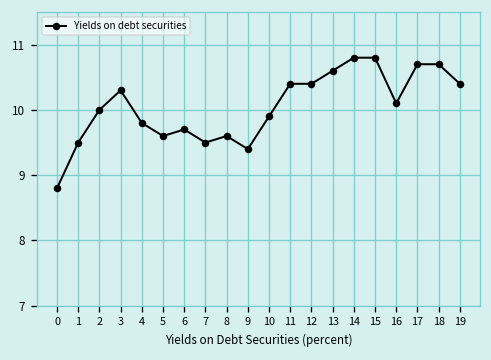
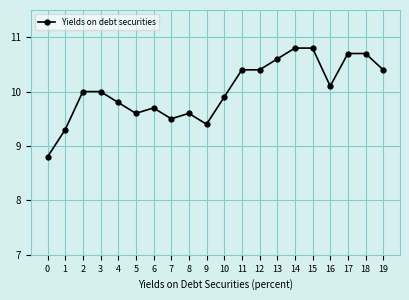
  {
    "0": 8.8,
-   "1": 9.5,
+   "1": 9.3,
    "2": 10.0,
-   "3": 10.3,
+   "3": 10.0,
    "4": 9.8,
    "5": 9.6,
    "6": 9.7,
    "7": 9.5,
    "8": 9.6,
    "9": 9.4,
    "10": 9.9,
    "11": 10.4,
    "12": 10.4,
    "13": 10.6,
    "14": 10.8,
    "15": 10.8,
    "16": 10.1,
    "17": 10.7,
    "18": 10.7,
    "19": 10.4
  }
